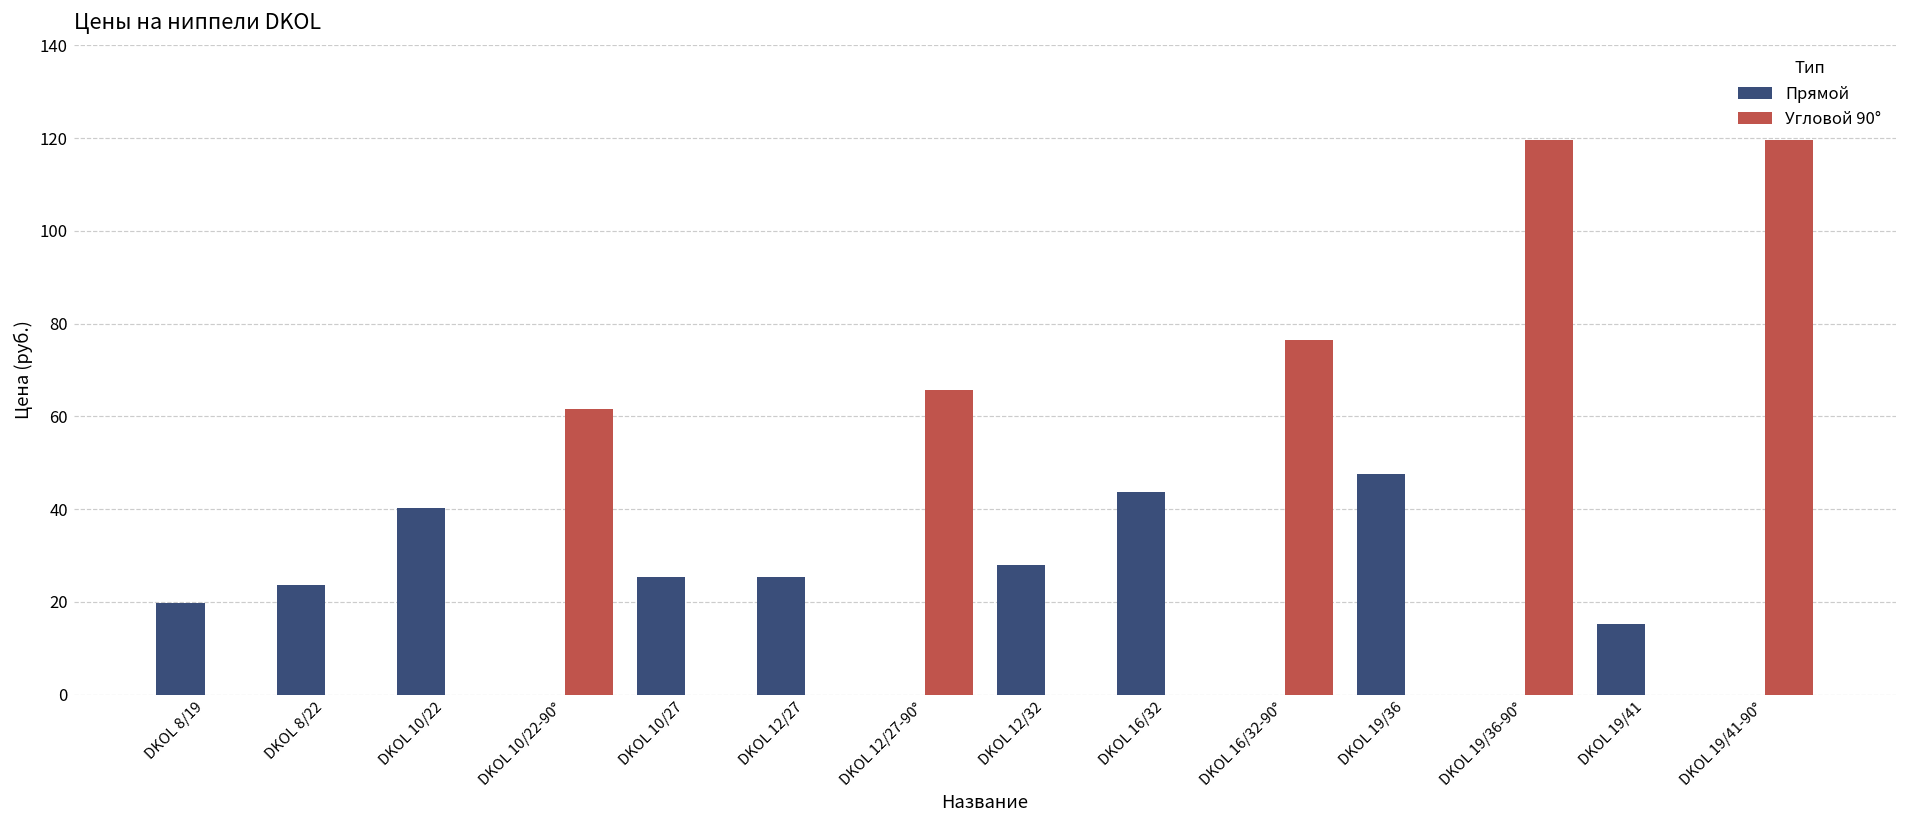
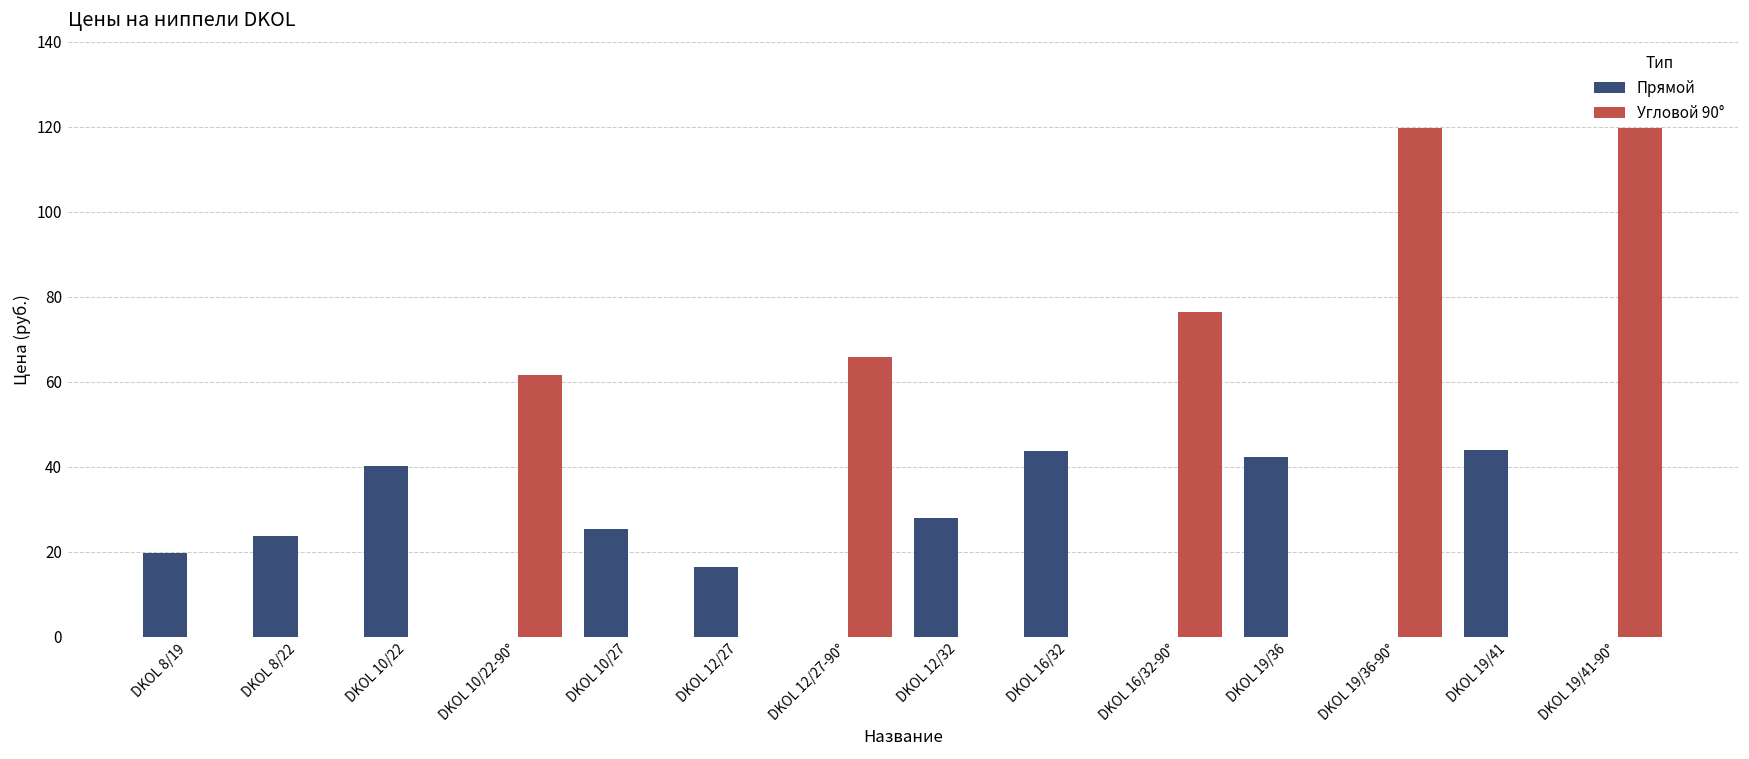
  {
    "Прямой": {
      "DKOL 8/19": 20,
      "DKOL 8/22": 24,
      "DKOL 10/22": 40,
      "DKOL 10/22-90°": 0,
      "DKOL 10/27": 25,
-     "DKOL 12/27": 25,
+     "DKOL 12/27": 16,
      "DKOL 12/27-90°": 0,
      "DKOL 12/32": 28,
      "DKOL 16/32": 44,
      "DKOL 16/32-90°": 0,
-     "DKOL 19/36": 48,
+     "DKOL 19/36": 42,
      "DKOL 19/36-90°": 0,
-     "DKOL 19/41": 15,
+     "DKOL 19/41": 44,
      "DKOL 19/41-90°": 0
    },
    "Угловой 90°": {
      "DKOL 8/19": 0,
      "DKOL 8/22": 0,
      "DKOL 10/22": 0,
      "DKOL 10/22-90°": 62,
      "DKOL 10/27": 0,
      "DKOL 12/27": 0,
      "DKOL 12/27-90°": 66,
      "DKOL 12/32": 0,
      "DKOL 16/32": 0,
      "DKOL 16/32-90°": 76,
      "DKOL 19/36": 0,
      "DKOL 19/36-90°": 120,
      "DKOL 19/41": 0,
      "DKOL 19/41-90°": 120
    }
  }
